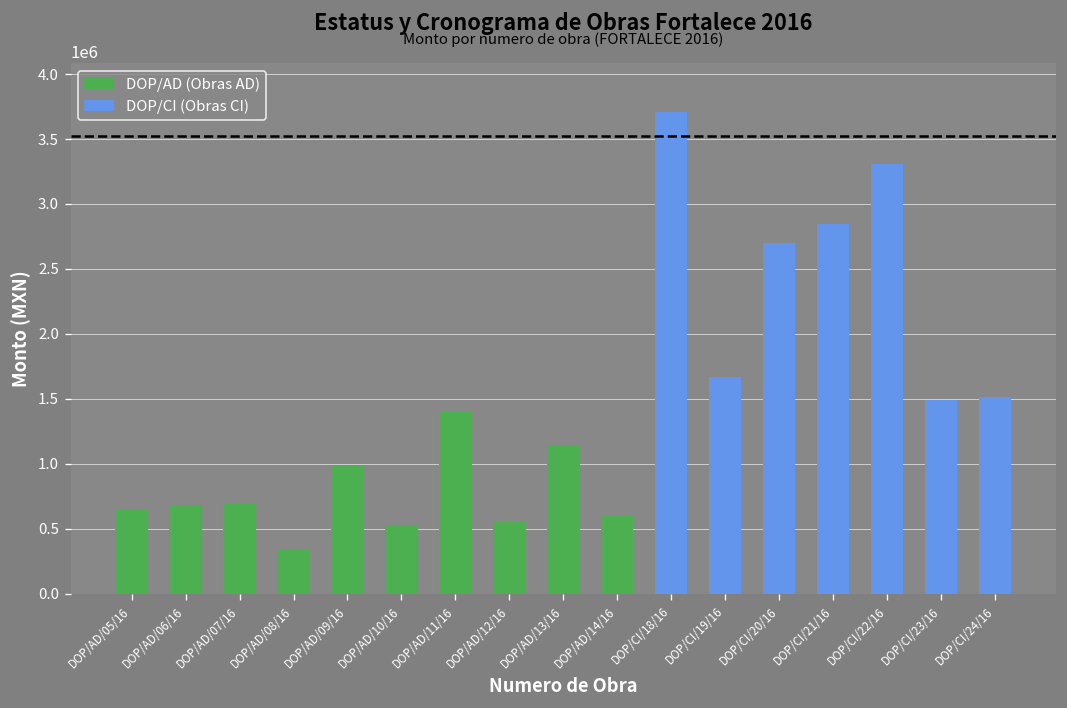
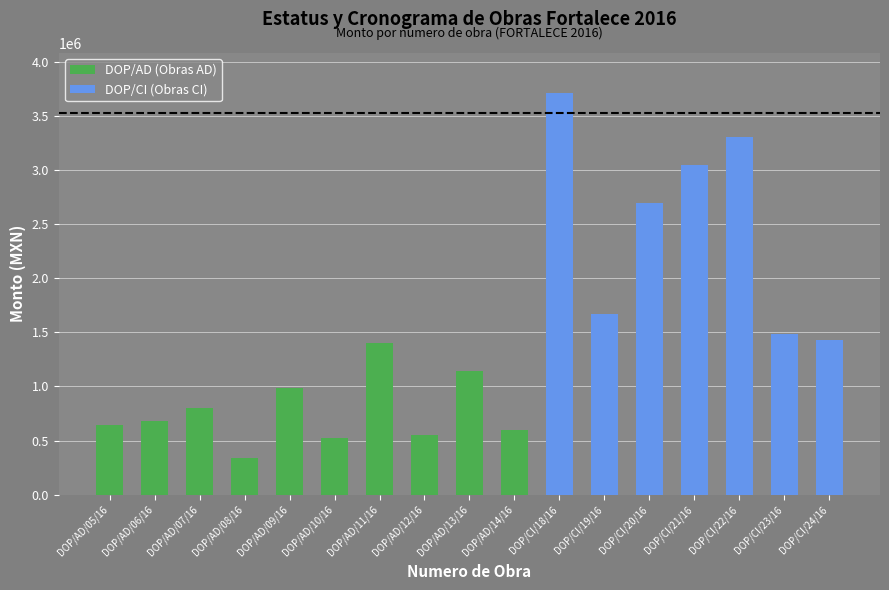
  {
    "DOP/AD (Obras AD)": {
      "DOP/AD/05/16": 640000,
      "DOP/AD/06/16": 680000,
-     "DOP/AD/07/16": 690000,
+     "DOP/AD/07/16": 800000,
      "DOP/AD/08/16": 340000,
      "DOP/AD/09/16": 990000,
      "DOP/AD/10/16": 520000,
      "DOP/AD/11/16": 1400000,
      "DOP/AD/12/16": 550000,
      "DOP/AD/13/16": 1140000,
      "DOP/AD/14/16": 600000
    },
    "DOP/CI (Obras CI)": {
      "DOP/CI/18/16": 3710000,
      "DOP/CI/19/16": 1670000,
      "DOP/CI/20/16": 2700000,
-     "DOP/CI/21/16": 2850000,
+     "DOP/CI/21/16": 3050000,
      "DOP/CI/22/16": 3310000,
      "DOP/CI/23/16": 1490000,
-     "DOP/CI/24/16": 1510000
+     "DOP/CI/24/16": 1430000
    }
  }
